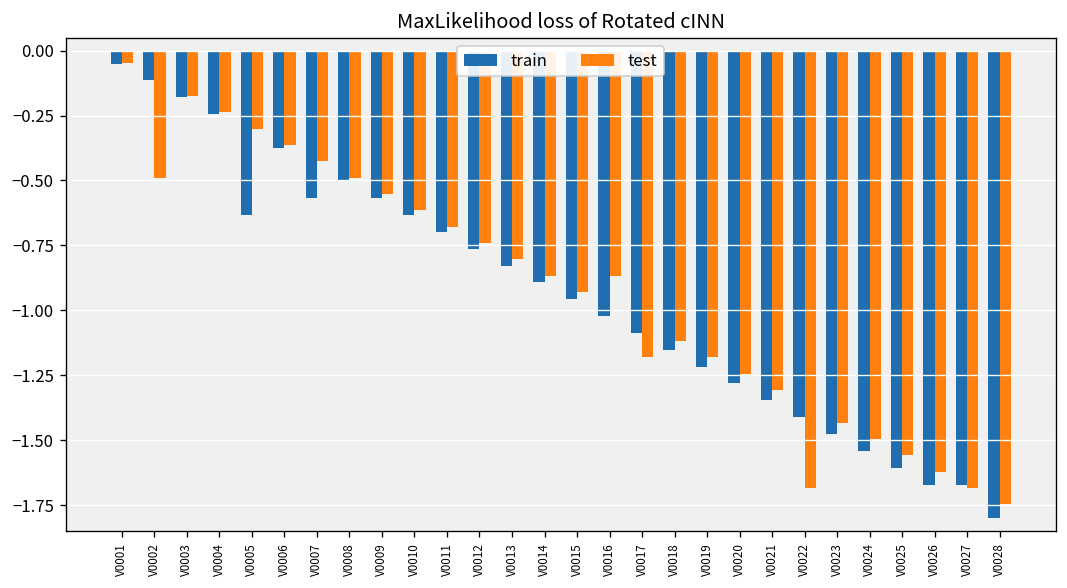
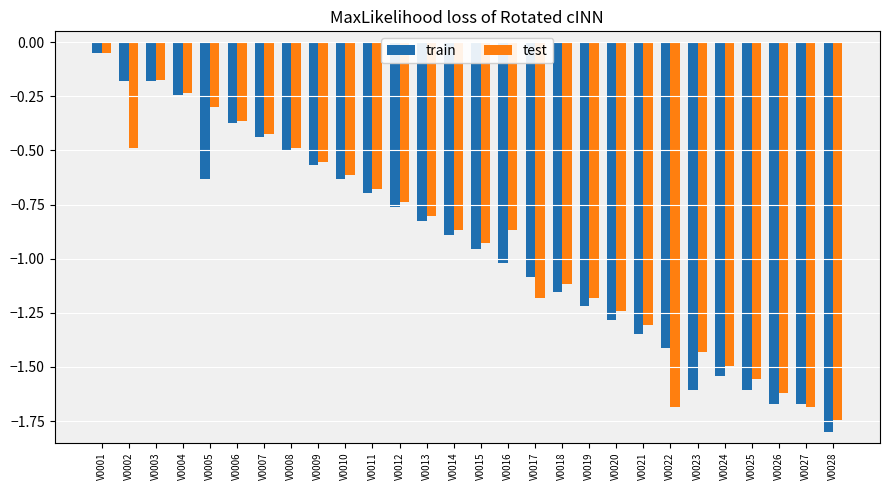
  {
    "train": {
      "V0001": -0.05,
-     "V0002": -0.11,
+     "V0002": -0.18,
      "V0003": -0.18,
      "V0004": -0.24,
      "V0005": -0.63,
      "V0006": -0.37,
-     "V0007": -0.57,
+     "V0007": -0.44,
      "V0008": -0.50,
      "V0009": -0.57,
      "V0010": -0.63,
      "V0011": -0.70,
      "V0012": -0.76,
      "V0013": -0.83,
      "V0014": -0.89,
      "V0015": -0.96,
      "V0016": -1.02,
      "V0017": -1.09,
      "V0018": -1.15,
      "V0019": -1.22,
      "V0020": -1.28,
      "V0021": -1.35,
      "V0022": -1.41,
-     "V0023": -1.48,
+     "V0023": -1.61,
      "V0024": -1.54,
      "V0025": -1.61,
      "V0026": -1.67,
      "V0027": -1.67,
      "V0028": -1.80
    },
    "test": {
      "V0001": -0.05,
      "V0002": -0.49,
      "V0003": -0.17,
      "V0004": -0.24,
      "V0005": -0.30,
      "V0006": -0.36,
      "V0007": -0.43,
      "V0008": -0.49,
      "V0009": -0.55,
      "V0010": -0.61,
      "V0011": -0.68,
      "V0012": -0.74,
      "V0013": -0.80,
      "V0014": -0.87,
      "V0015": -0.93,
      "V0016": -0.87,
      "V0017": -1.18,
      "V0018": -1.12,
      "V0019": -1.18,
      "V0020": -1.24,
      "V0021": -1.31,
      "V0022": -1.68,
      "V0023": -1.43,
      "V0024": -1.49,
      "V0025": -1.56,
      "V0026": -1.62,
      "V0027": -1.68,
      "V0028": -1.75
    }
  }
